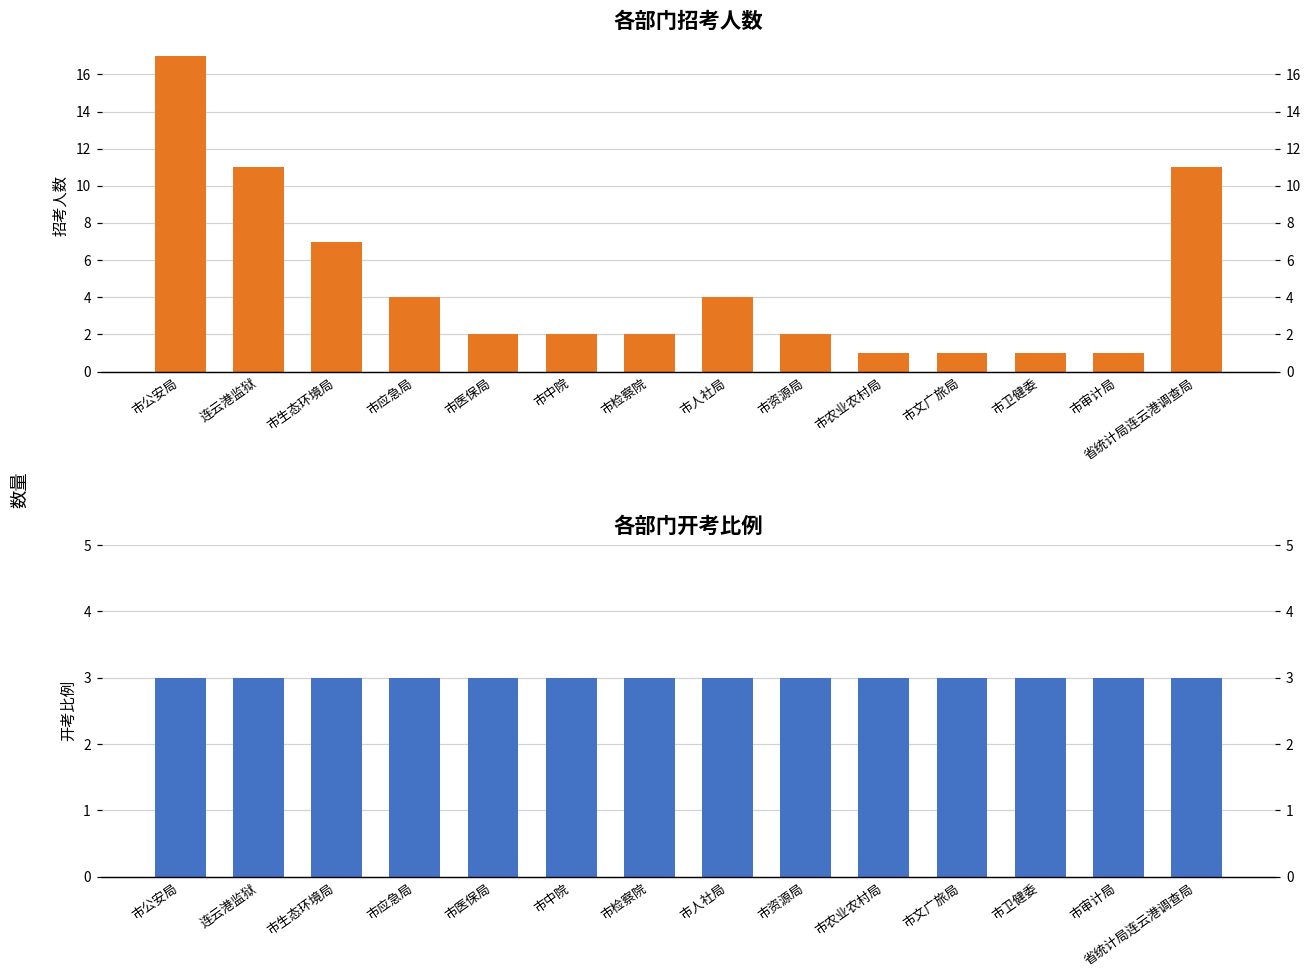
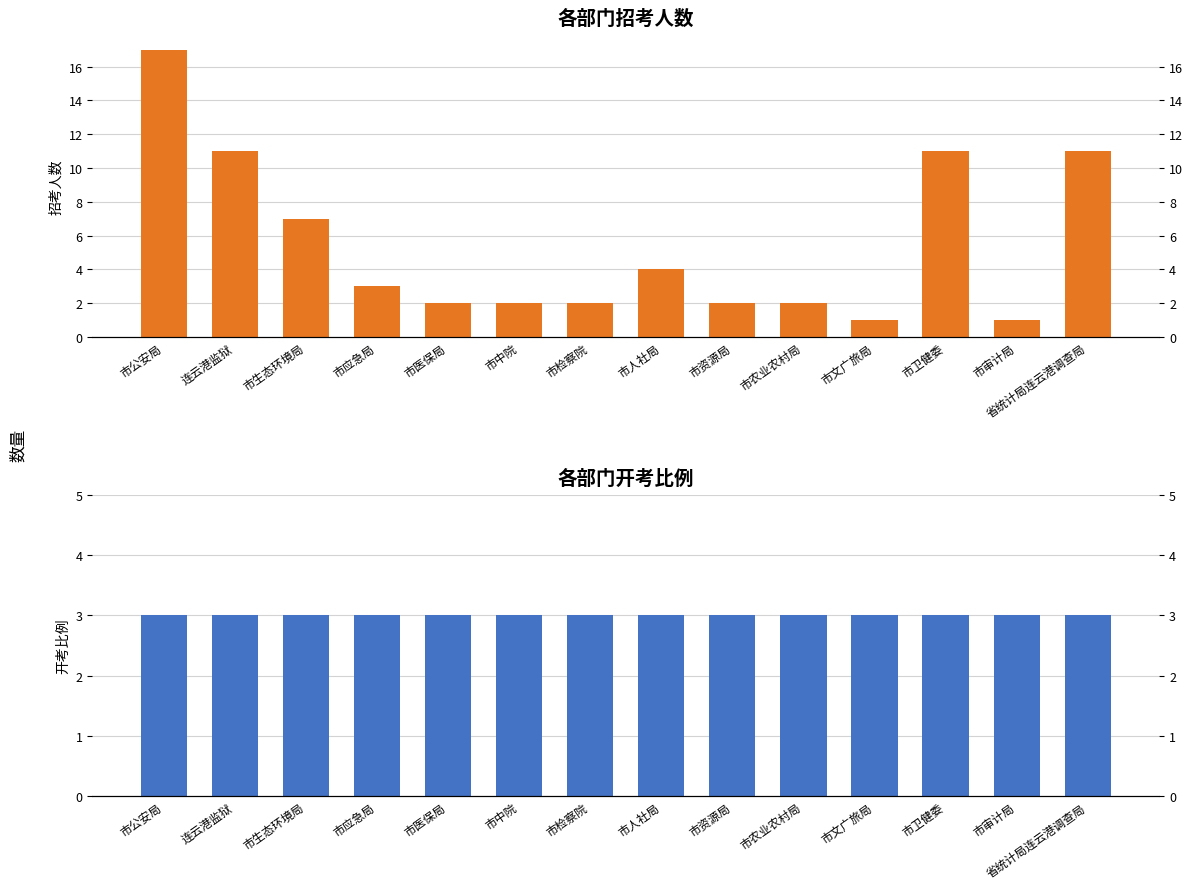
  {
    "各部门招考人数": {
      "市公安局": 17,
      "连云港监狱": 11,
      "市生态环境局": 7,
-     "市应急局": 4,
+     "市应急局": 3,
      "市医保局": 2,
      "市中院": 2,
      "市检察院": 2,
      "市人社局": 4,
      "市资源局": 2,
-     "市农业农村局": 1,
+     "市农业农村局": 2,
      "市文广旅局": 1,
-     "市卫健委": 1,
+     "市卫健委": 11,
      "市审计局": 1,
      "省统计局连云港调查局": 11
    },
    "各部门开考比例": {
      "市公安局": 3.0,
      "连云港监狱": 3.0,
      "市生态环境局": 3.0,
      "市应急局": 3.0,
      "市医保局": 3.0,
      "市中院": 3.0,
      "市检察院": 3.0,
      "市人社局": 3.0,
      "市资源局": 3.0,
      "市农业农村局": 3.0,
      "市文广旅局": 3.0,
      "市卫健委": 3.0,
      "市审计局": 3.0,
      "省统计局连云港调查局": 3.0
    }
  }
